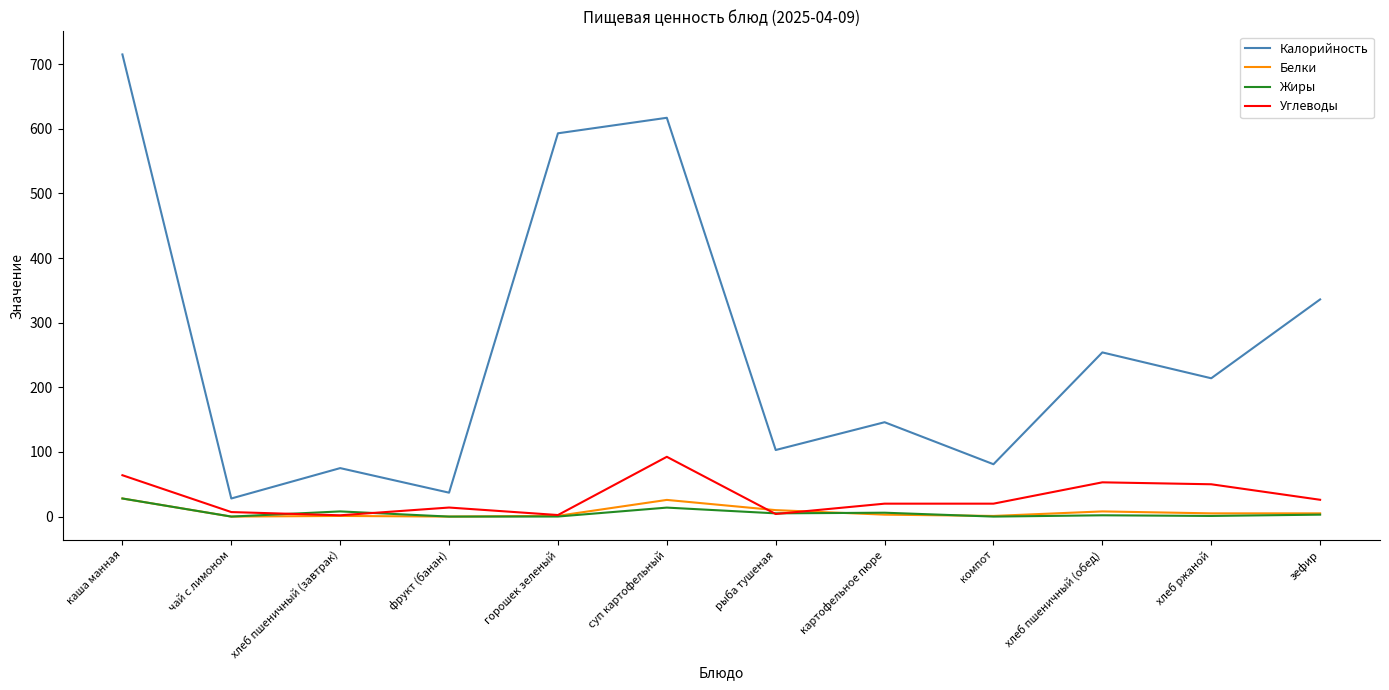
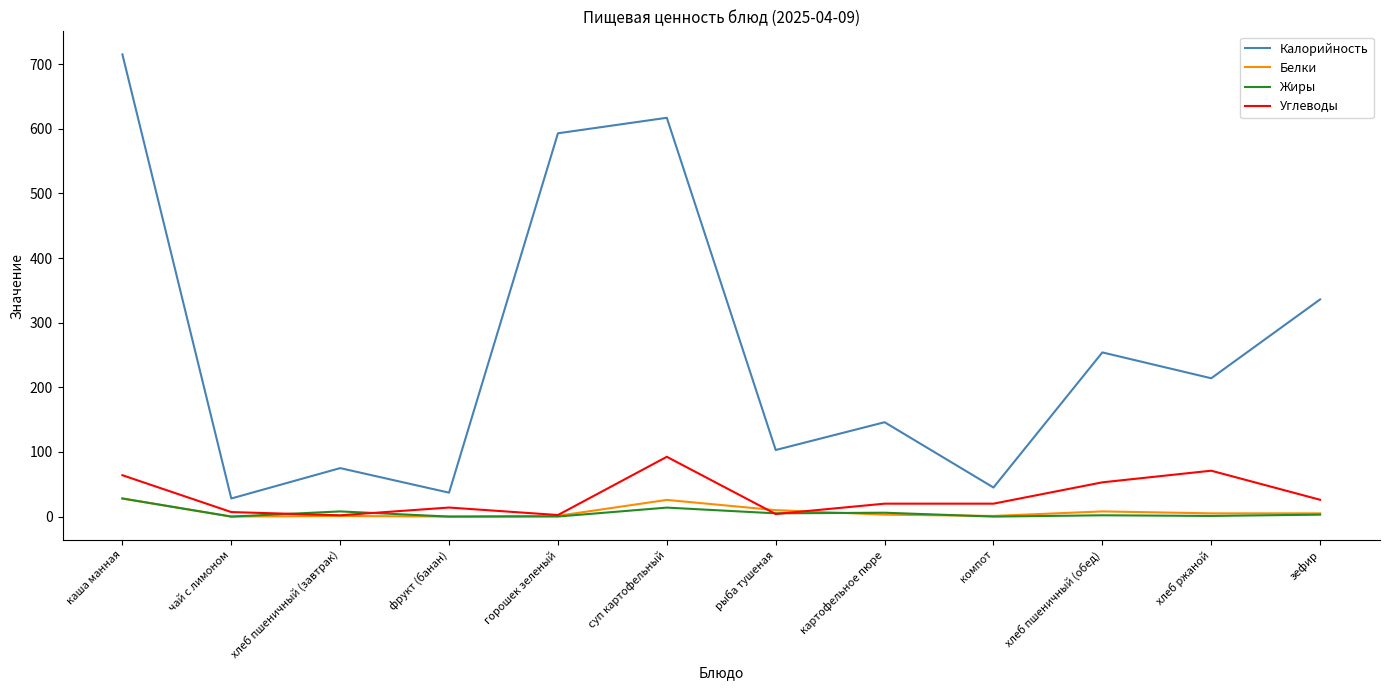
  {
    "Калорийность": {
      "каша манная": 720,
      "чай с лимоном": 30,
      "хлеб пшеничный (завтрак)": 80,
      "фрукт (банан)": 40,
      "горошек зеленый": 590,
      "суп картофельный": 620,
      "рыба тушеная": 100,
      "картофельное пюре": 150,
-     "компот": 80,
+     "компот": 50,
      "хлеб пшеничный (обед)": 250,
      "хлеб ржаной": 210,
      "зефир": 340
    },
    "Белки": {
      "суп картофельный": 30,
      "рыба тушеная": 10,
      "хлеб пшеничный (обед)": 10
    },
    "Жиры": {
      "хлеб пшеничный (завтрак)": 10,
      "суп картофельный": 10,
      "хлеб пшеничный (обед)": 0
    },
    "Углеводы": {
      "каша манная": 60,
      "чай с лимоном": 10,
      "фрукт (банан)": 10,
      "суп картофельный": 90,
      "картофельное пюре": 20,
      "компот": 20,
      "хлеб пшеничный (обед)": 50,
-     "хлеб ржаной": 50,
+     "хлеб ржаной": 70,
      "зефир": 30
    }
  }
